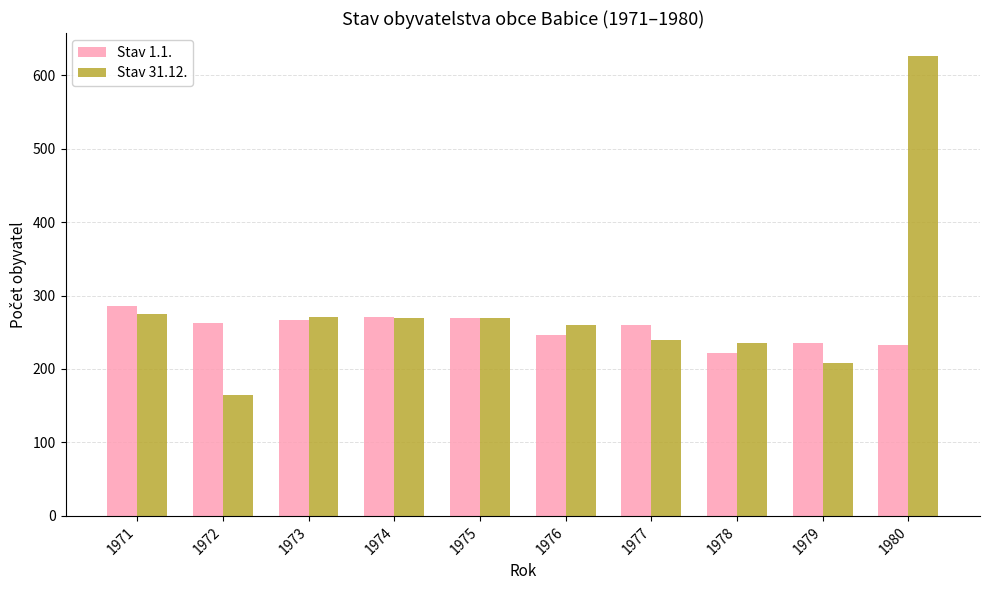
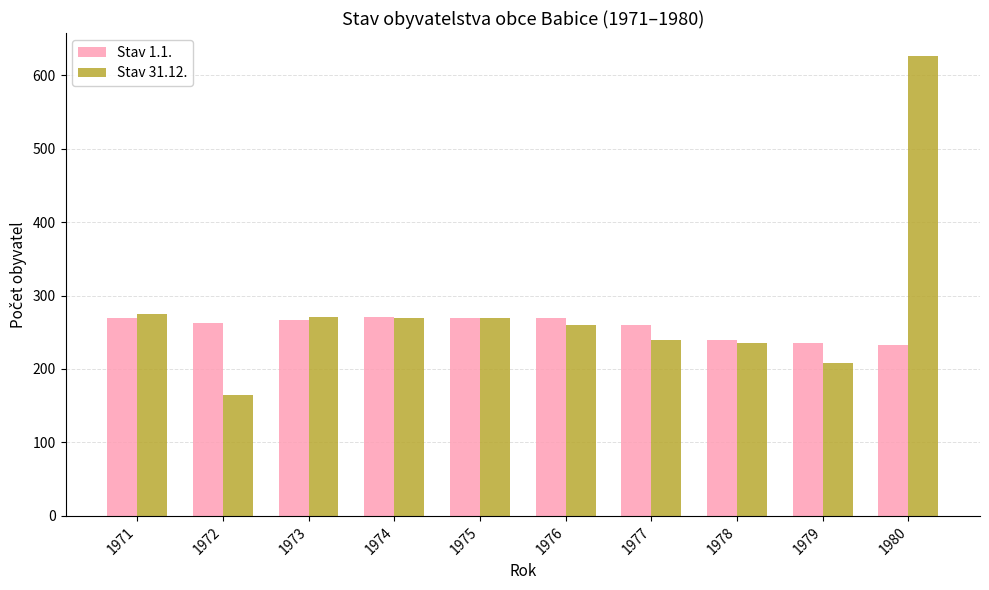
  {
    "Stav 1.1.": {
-     "1971": 290,
+     "1971": 270,
      "1972": 260,
      "1973": 270,
      "1974": 270,
      "1975": 270,
-     "1976": 250,
+     "1976": 270,
      "1977": 260,
-     "1978": 220,
+     "1978": 240,
      "1979": 240,
      "1980": 230
    },
    "Stav 31.12.": {
      "1971": 280,
      "1972": 160,
      "1973": 270,
      "1974": 270,
      "1975": 270,
      "1976": 260,
      "1977": 240,
      "1978": 240,
      "1979": 210,
      "1980": 630
    }
  }
